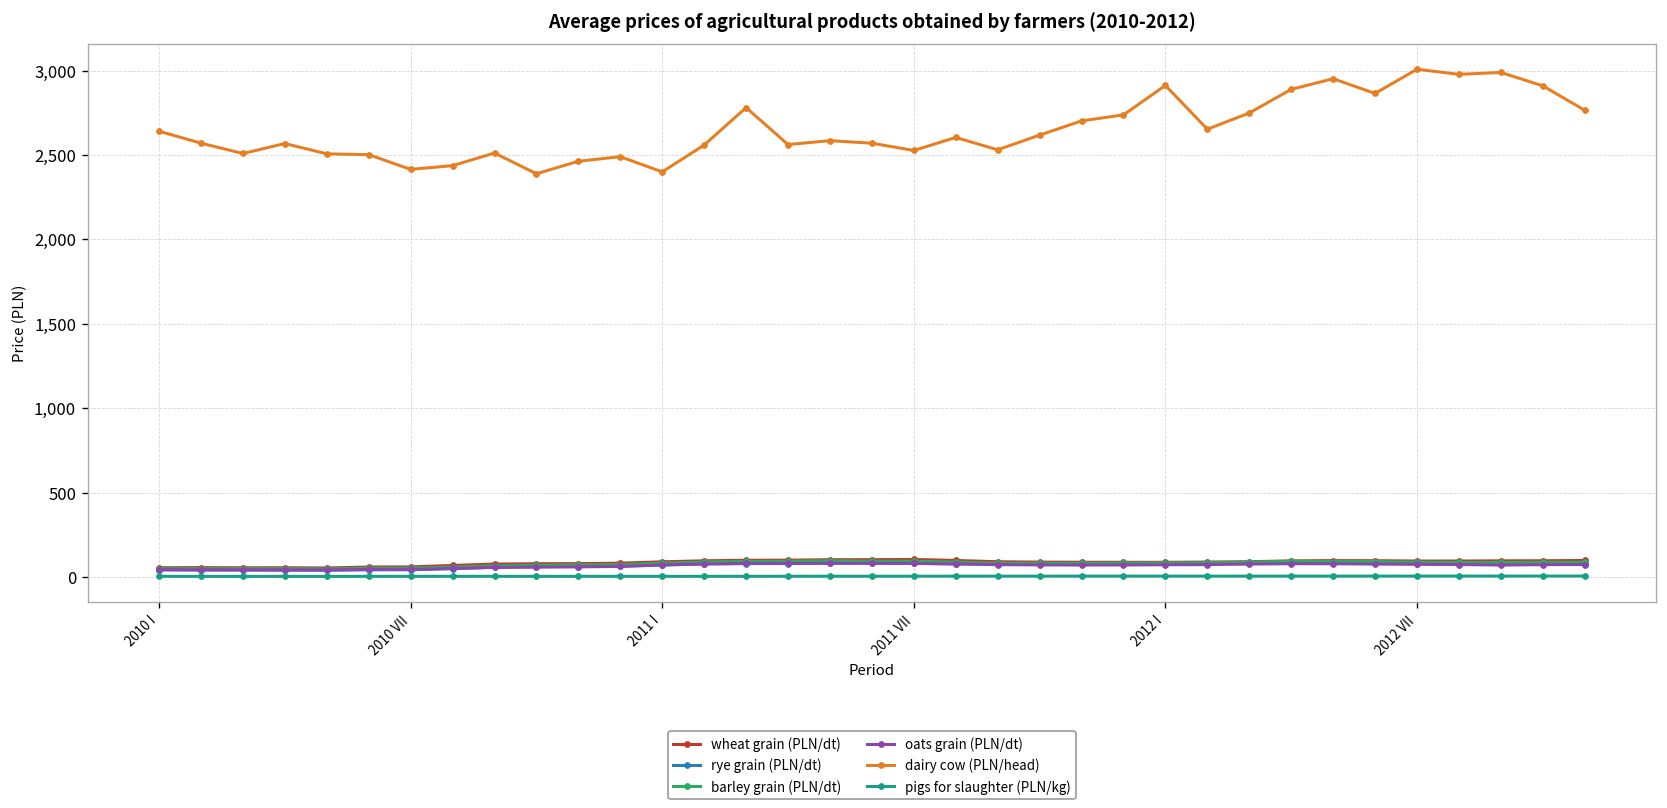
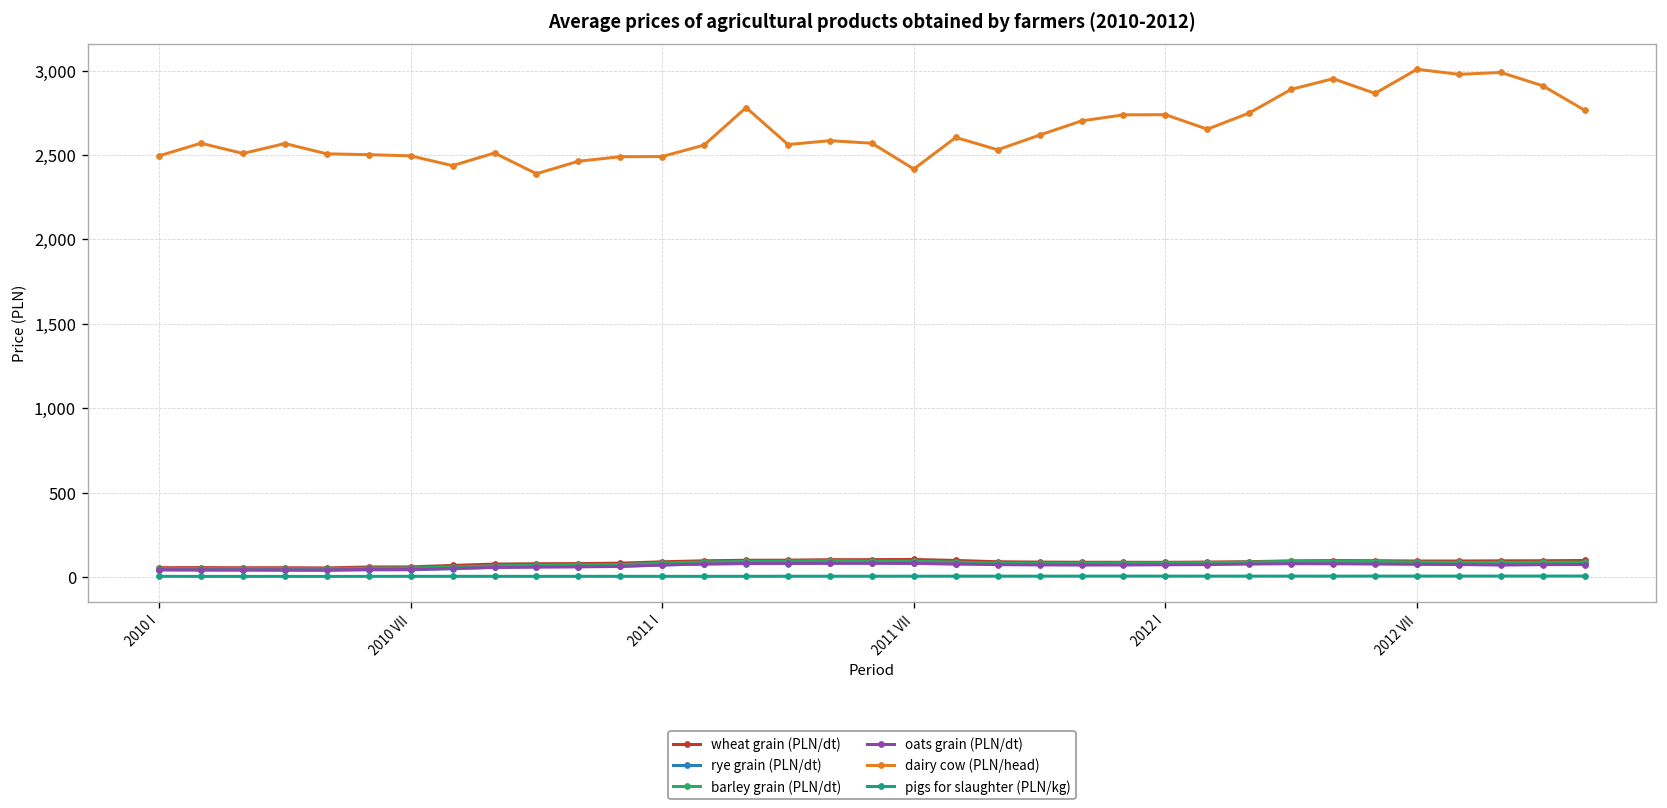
  {
    "dairy cow (PLN/head)": {
-     "2010 I": "2,640",
-     "2010 VII": "2,420",
-     "2011 I": "2,400",
-     "2011 VII": "2,530",
-     "2012 I": "2,910",
+     "2010 I": "2,500",
+     "2010 VII": "2,500",
+     "2011 I": "2,490",
+     "2011 VII": "2,420",
+     "2012 I": "2,740",
      "2012 VII": "3,010"
    }
  }
